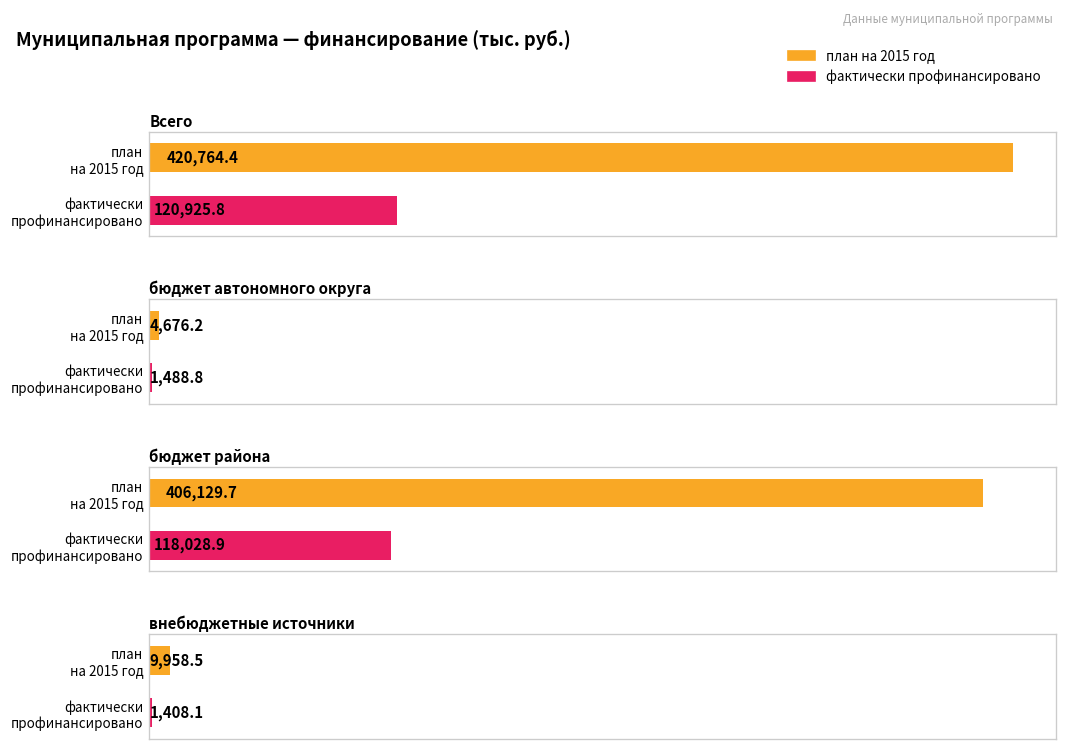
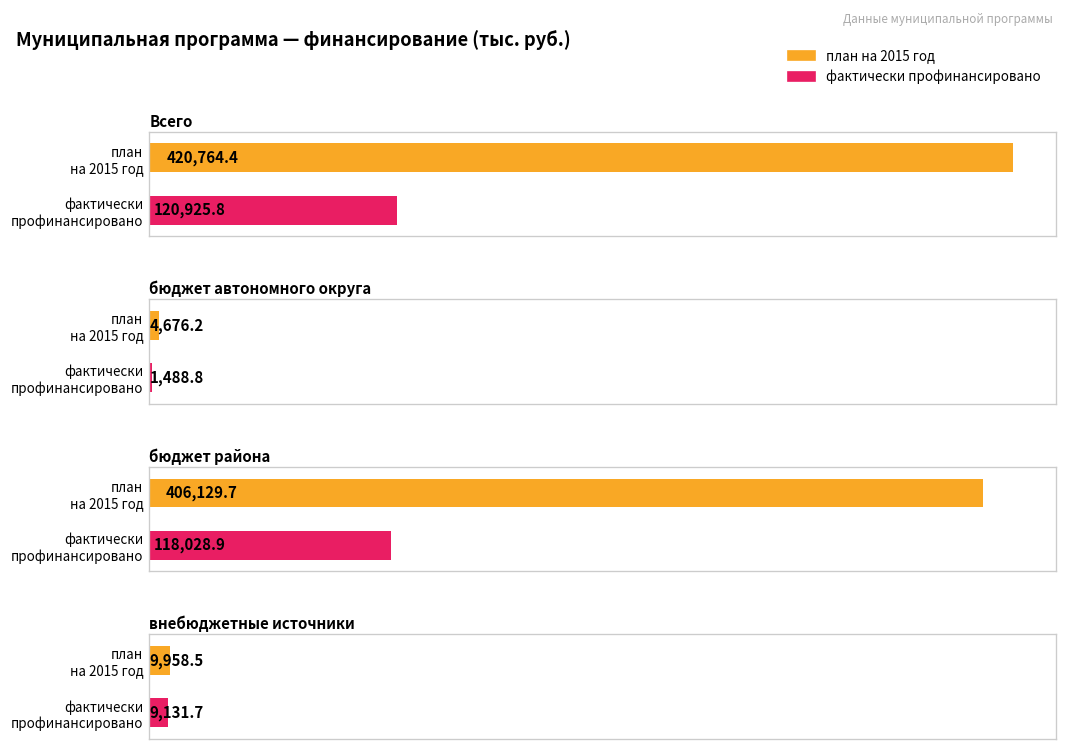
  {
    "Всего": {
      "план на 2015 год": "420,764.4",
      "фактически профинансировано": "120,925.8"
    },
    "бюджет автономного округа": {
      "план на 2015 год": "4,676.2",
      "фактически профинансировано": "1,488.8"
    },
    "бюджет района": {
      "план на 2015 год": "406,129.7",
      "фактически профинансировано": "118,028.9"
    },
    "внебюджетные источники": {
      "план на 2015 год": "9,958.5",
-     "фактически профинансировано": "1,408.1"
+     "фактически профинансировано": "9,131.7"
    }
  }
